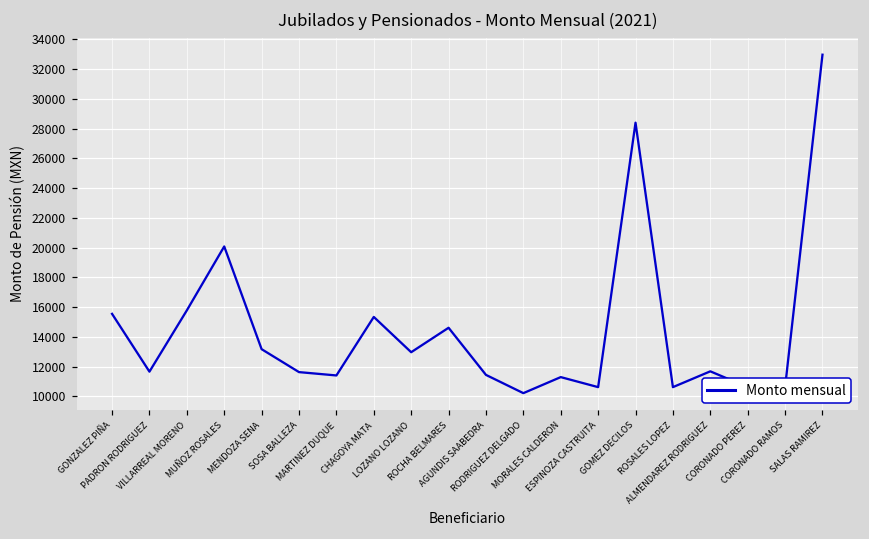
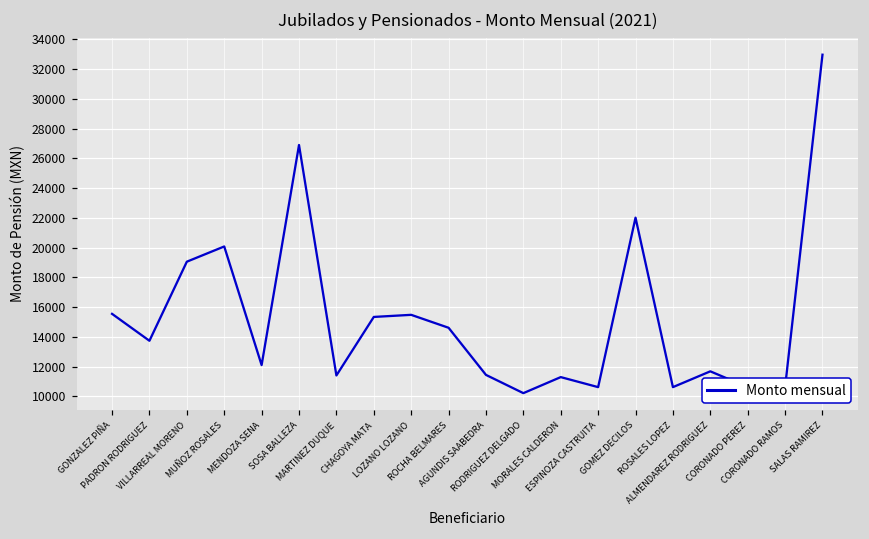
  {
    "GONZALEZ PIÑA": 15600,
-   "PADRON RODRIGUEZ": 11700,
-   "VILLARREAL MORENO": 15800,
+   "PADRON RODRIGUEZ": 13700,
+   "VILLARREAL MORENO": 19100,
    "MUÑOZ ROSALES": 20100,
-   "MENDOZA SENA": 13200,
-   "SOSA BALLEZA": 11600,
+   "MENDOZA SENA": 12100,
+   "SOSA BALLEZA": 26900,
    "MARTINEZ DUQUE": 11400,
    "CHAGOYA MATA": 15300,
-   "LOZANO LOZANO": 13000,
+   "LOZANO LOZANO": 15500,
    "ROCHA BELMARES": 14600,
    "AGUNDIS SAABEDRA": 11500,
    "RODRIGUEZ DELGADO": 10200,
    "MORALES CALDERON": 11300,
    "ESPINOZA CASTRUITA": 10600,
-   "GOMEZ DECILOS": 28400,
+   "GOMEZ DECILOS": 22000,
    "ROSALES LOPEZ": 10600,
    "ALMENDAREZ RODRIGUEZ": 11700,
    "SALAS RAMIREZ": 33000
  }
